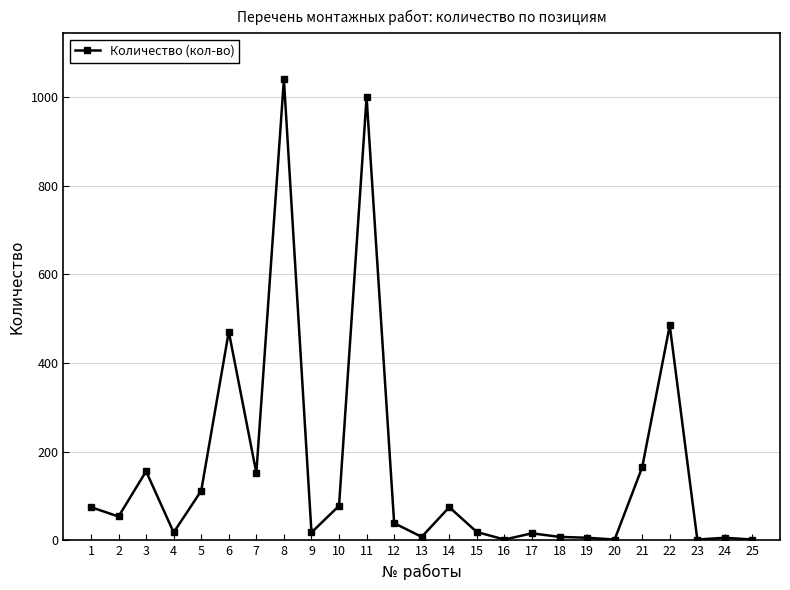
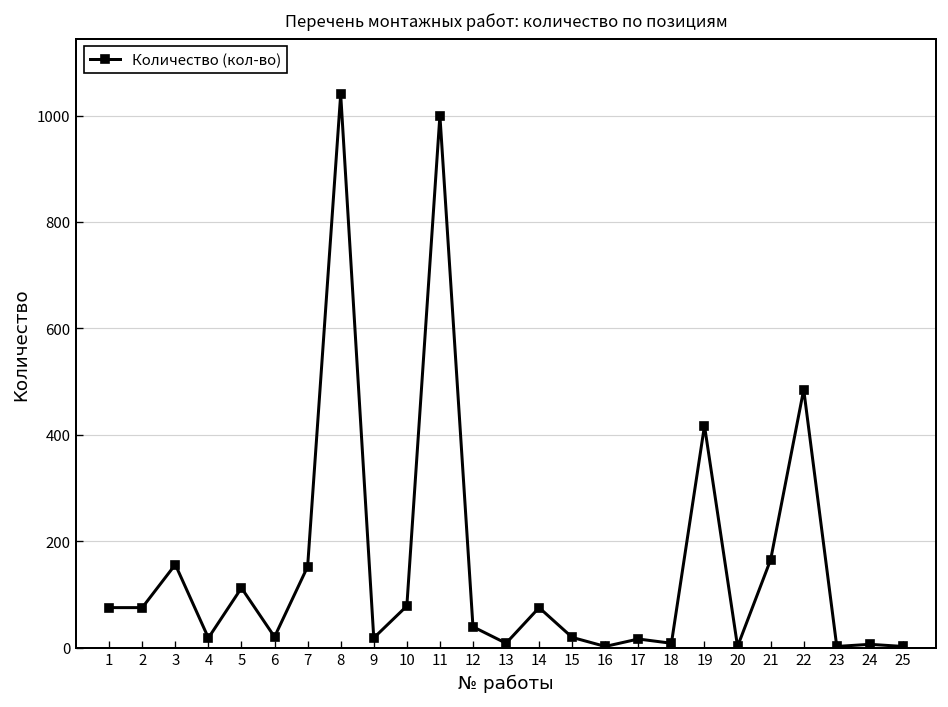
  {
    "1": 80,
-   "2": 50,
+   "2": 80,
    "3": 160,
    "4": 20,
    "5": 110,
-   "6": 470,
+   "6": 20,
    "7": 150,
    "8": 1040,
    "9": 20,
    "10": 80,
    "11": 1000,
    "12": 40,
    "13": 10,
    "14": 80,
    "15": 20,
    "16": 0,
    "17": 20,
    "18": 10,
-   "19": 10,
+   "19": 420,
    "20": 0,
    "21": 170,
    "22": 490,
    "23": 0,
    "24": 10,
    "25": 0
  }
